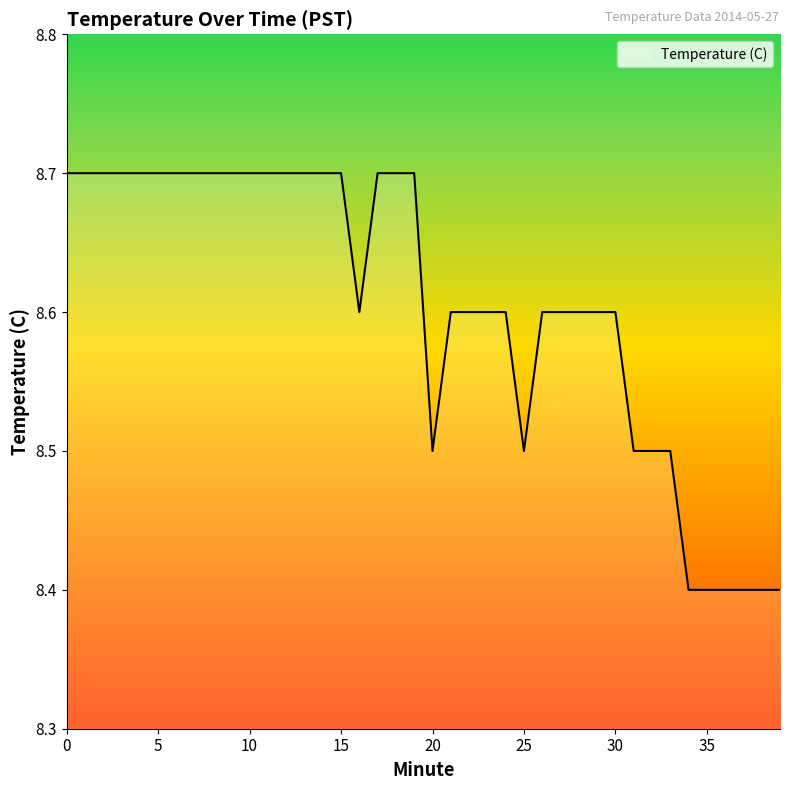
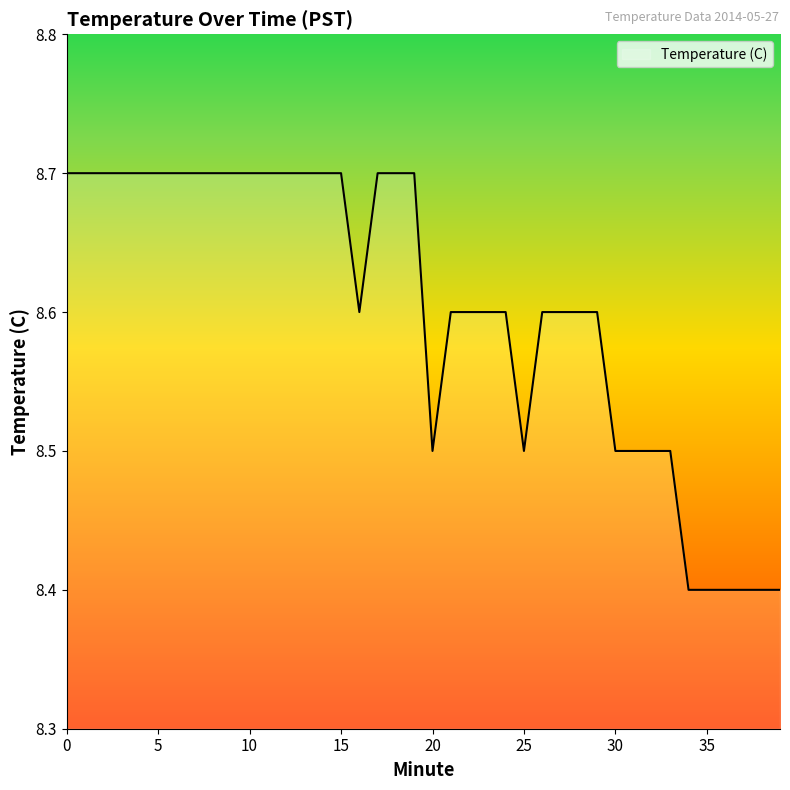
  {
    "0": 8.7,
    "5": 8.7,
    "10": 8.7,
    "15": 8.7,
    "20": 8.5,
    "25": 8.5,
-   "30": 8.6,
+   "30": 8.5,
    "35": 8.4
  }
